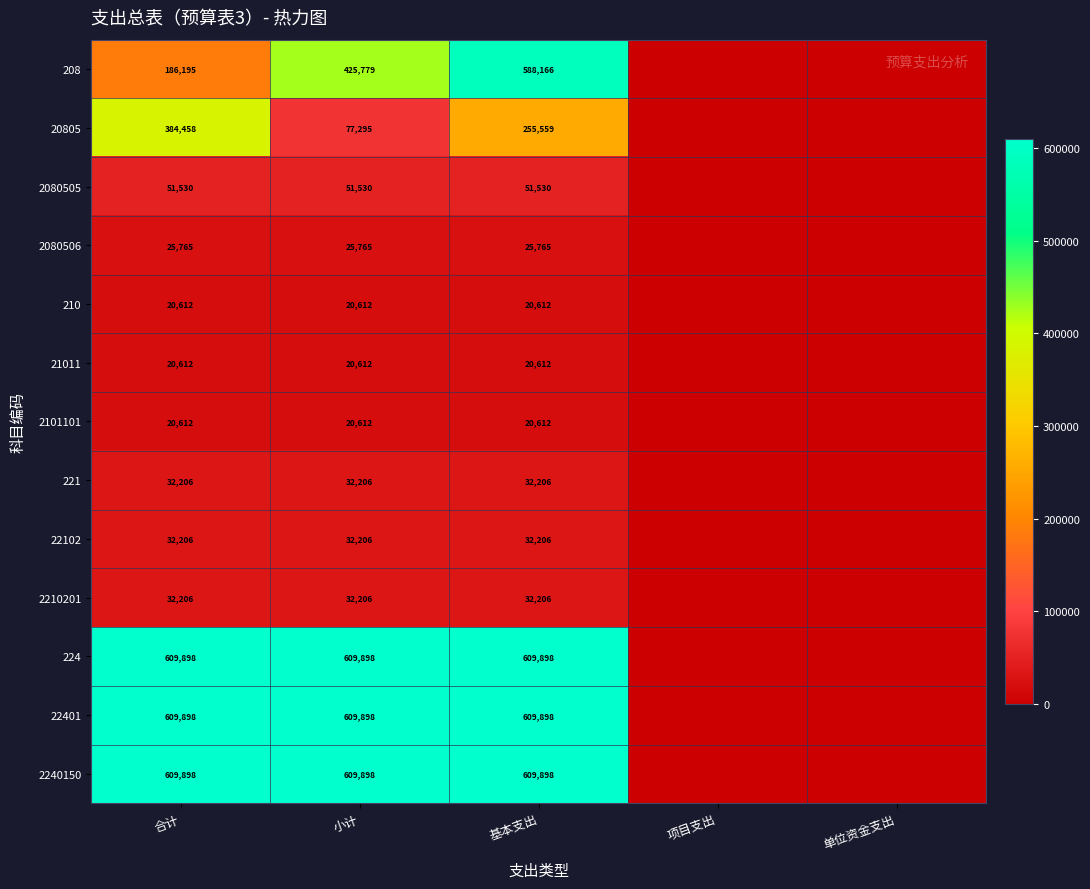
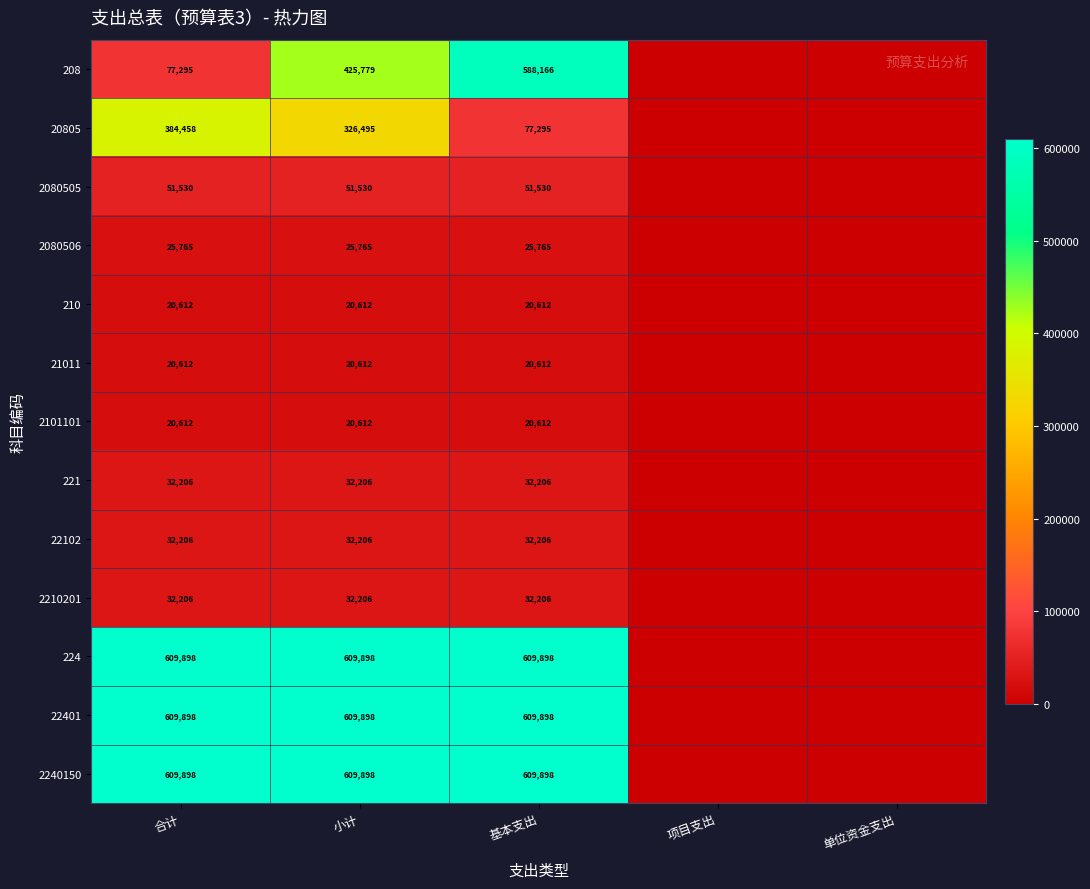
  {
    "208": {
-     "合计": "186,195",
+     "合计": "77,295",
      "小计": "425,779",
      "基本支出": "588,166"
    },
    "20805": {
      "合计": "384,458",
-     "小计": "77,295",
-     "基本支出": "255,559"
+     "小计": "326,495",
+     "基本支出": "77,295"
    },
    "2080505": {
      "合计": "51,530",
      "小计": "51,530",
      "基本支出": "51,530"
    },
    "2080506": {
      "合计": "25,765",
      "小计": "25,765",
      "基本支出": "25,765"
    },
    "210": {
      "合计": "20,612",
      "小计": "20,612",
      "基本支出": "20,612"
    },
    "21011": {
      "合计": "20,612",
      "小计": "20,612",
      "基本支出": "20,612"
    },
    "2101101": {
      "合计": "20,612",
      "小计": "20,612",
      "基本支出": "20,612"
    },
    "221": {
      "合计": "32,206",
      "小计": "32,206",
      "基本支出": "32,206"
    },
    "22102": {
      "合计": "32,206",
      "小计": "32,206",
      "基本支出": "32,206"
    },
    "2210201": {
      "合计": "32,206",
      "小计": "32,206",
      "基本支出": "32,206"
    },
    "224": {
      "合计": "609,898",
      "小计": "609,898",
      "基本支出": "609,898"
    },
    "22401": {
      "合计": "609,898",
      "小计": "609,898",
      "基本支出": "609,898"
    },
    "2240150": {
      "合计": "609,898",
      "小计": "609,898",
      "基本支出": "609,898"
    }
  }
